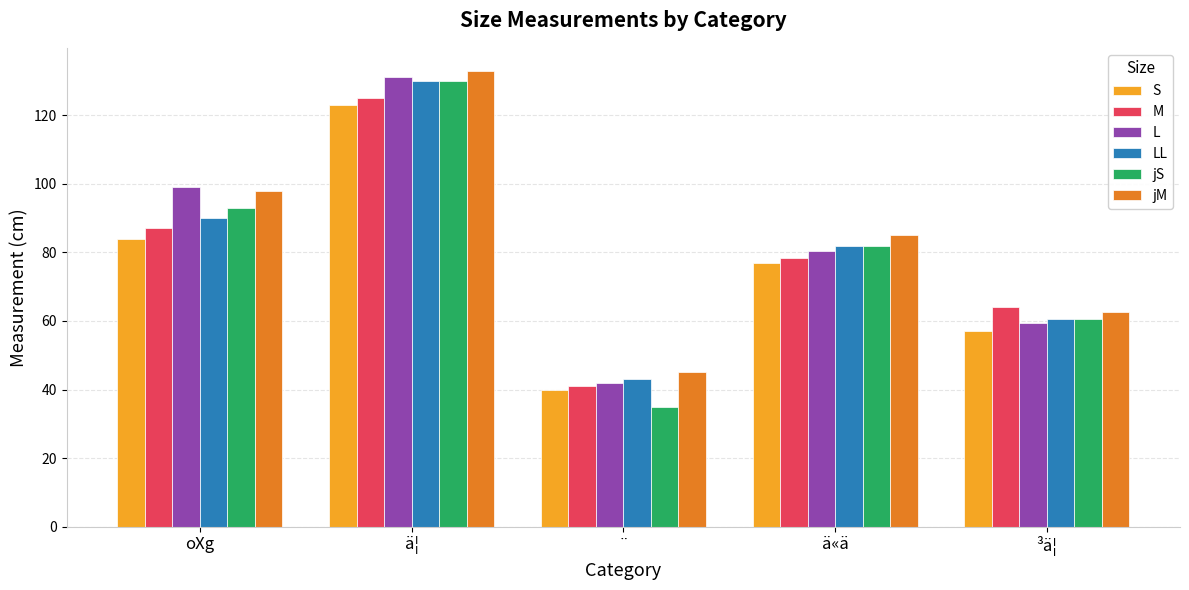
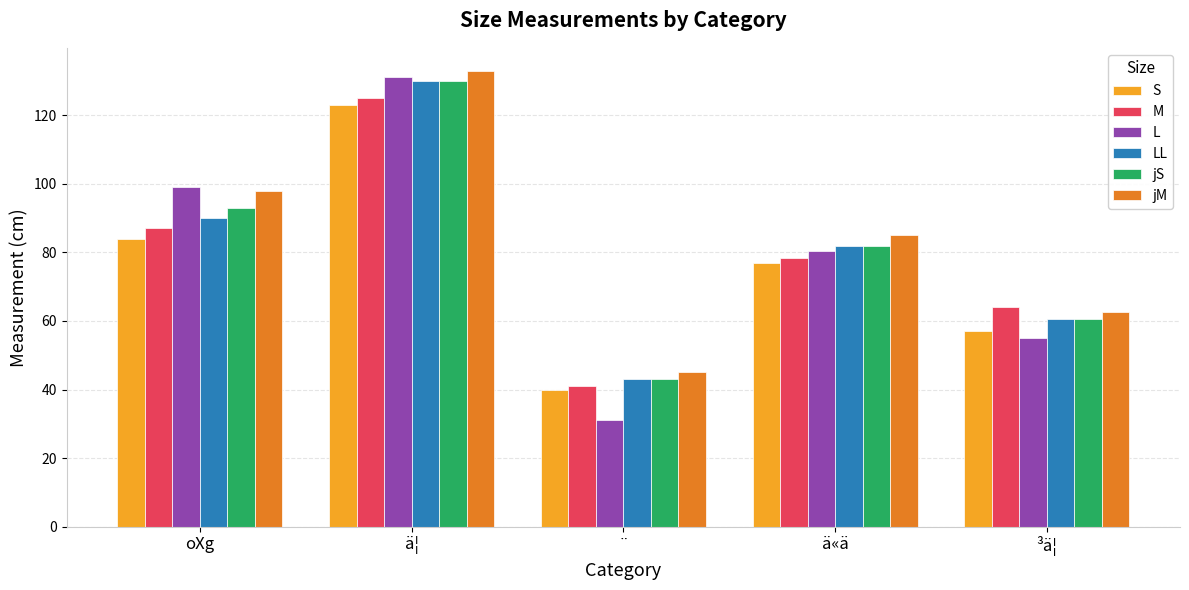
  {
    "M": {
      "oXg": 87,
      "ä¦": 125,
      "¨": 41,
      "ä«ä": 79,
      "³ä¦": 64
    },
    "L": {
      "oXg": 99,
      "ä¦": 131,
-     "¨": 42,
+     "¨": 31,
      "ä«ä": 81,
-     "³ä¦": 60
+     "³ä¦": 55
    },
    "LL": {
      "oXg": 90,
      "ä¦": 130,
      "¨": 43,
      "ä«ä": 82,
      "³ä¦": 61
    },
    "jS": {
      "oXg": 93,
      "ä¦": 130,
-     "¨": 35,
+     "¨": 43,
      "ä«ä": 82,
      "³ä¦": 61
    }
  }
